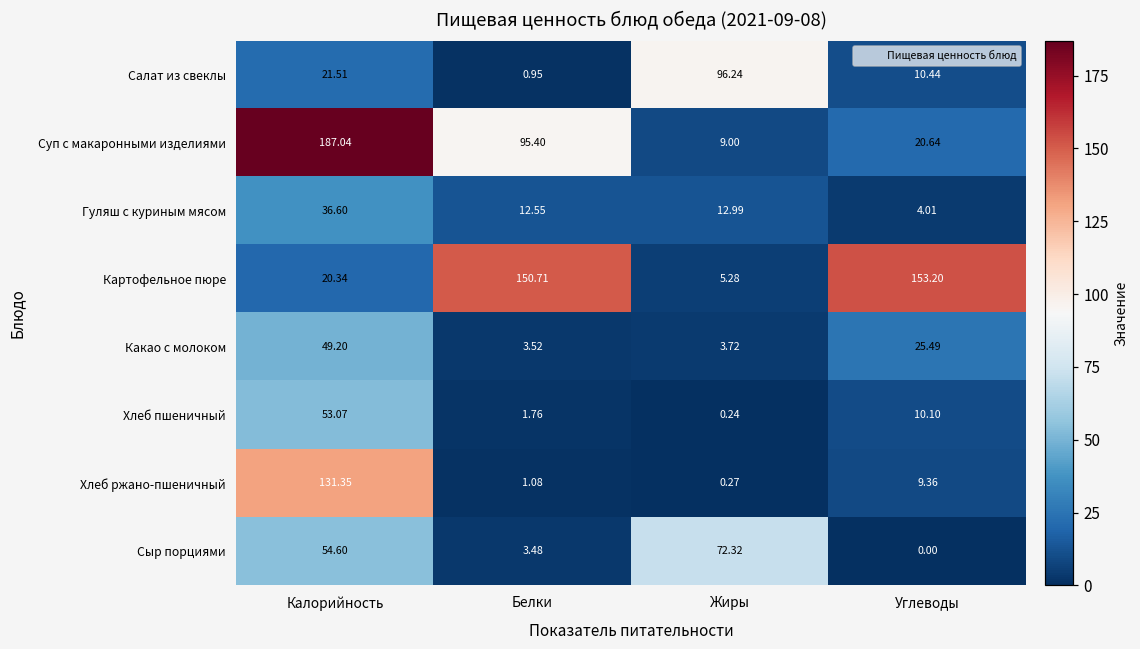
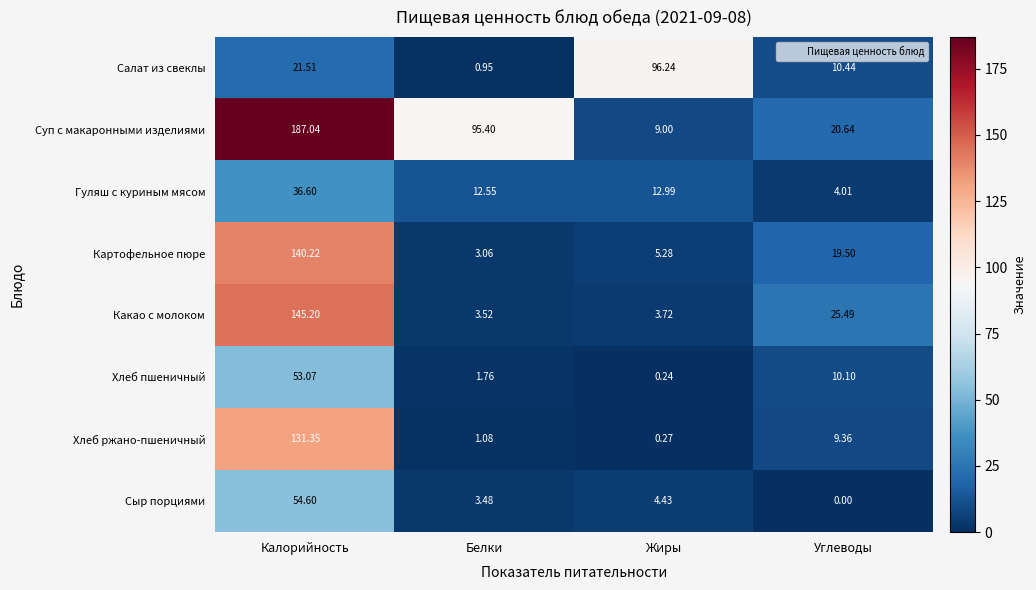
  {
    "Салат из свеклы": {
      "Калорийность": 21.51,
      "Белки": 0.95,
      "Жиры": 96.24,
      "Углеводы": 10.44
    },
    "Суп с макаронными изделиями": {
      "Калорийность": 187.04,
      "Белки": 95.40,
      "Жиры": 9.00,
      "Углеводы": 20.64
    },
    "Гуляш с куриным мясом": {
      "Калорийность": 36.60,
      "Белки": 12.55,
      "Жиры": 12.99,
      "Углеводы": 4.01
    },
    "Картофельное пюре": {
-     "Калорийность": 20.34,
-     "Белки": 150.71,
+     "Калорийность": 140.22,
+     "Белки": 3.06,
      "Жиры": 5.28,
-     "Углеводы": 153.20
+     "Углеводы": 19.50
    },
    "Какао с молоком": {
-     "Калорийность": 49.20,
+     "Калорийность": 145.20,
      "Белки": 3.52,
      "Жиры": 3.72,
      "Углеводы": 25.49
    },
    "Хлеб пшеничный": {
      "Калорийность": 53.07,
      "Белки": 1.76,
      "Жиры": 0.24,
      "Углеводы": 10.10
    },
    "Хлеб ржано-пшеничный": {
      "Калорийность": 131.35,
      "Белки": 1.08,
      "Жиры": 0.27,
      "Углеводы": 9.36
    },
    "Сыр порциями": {
      "Калорийность": 54.60,
      "Белки": 3.48,
-     "Жиры": 72.32,
+     "Жиры": 4.43,
      "Углеводы": 0.00
    }
  }
